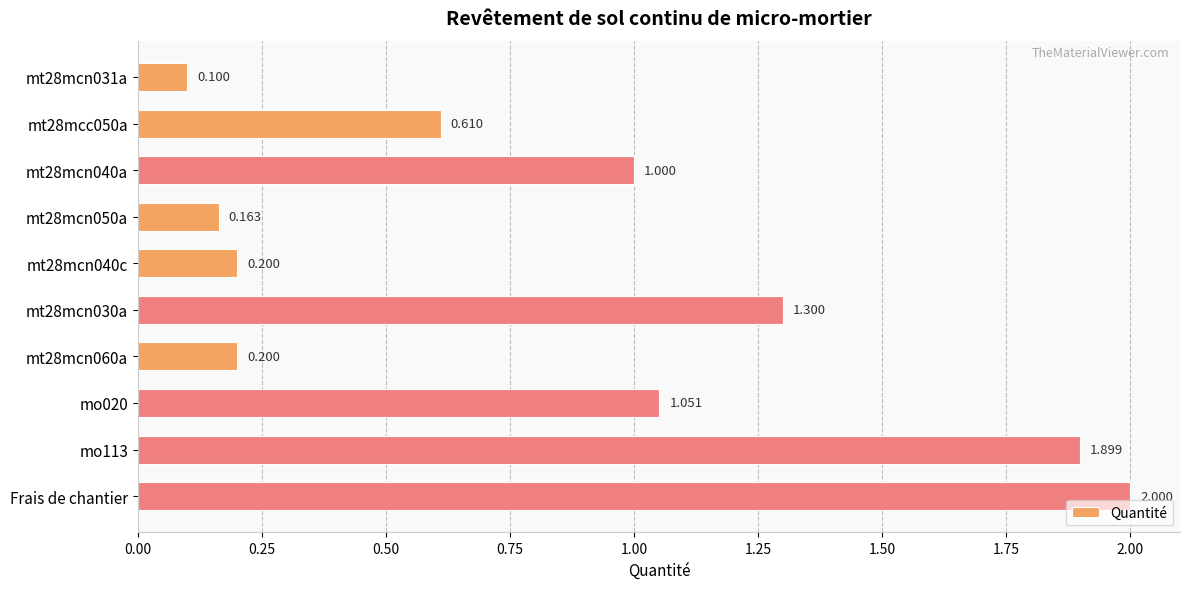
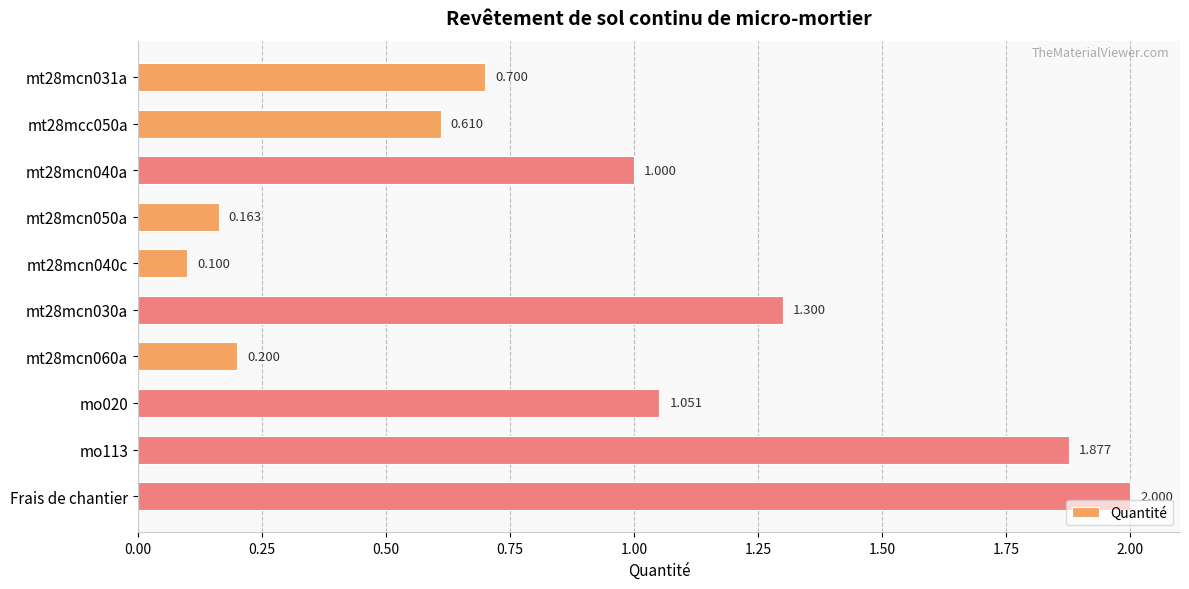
  {
-   "mt28mcn031a": 0.100,
+   "mt28mcn031a": 0.700,
    "mt28mcc050a": 0.610,
    "mt28mcn040a": 1.000,
    "mt28mcn050a": 0.163,
-   "mt28mcn040c": 0.200,
+   "mt28mcn040c": 0.100,
    "mt28mcn030a": 1.300,
    "mt28mcn060a": 0.200,
    "mo020": 1.051,
-   "mo113": 1.899
+   "mo113": 1.877
  }
